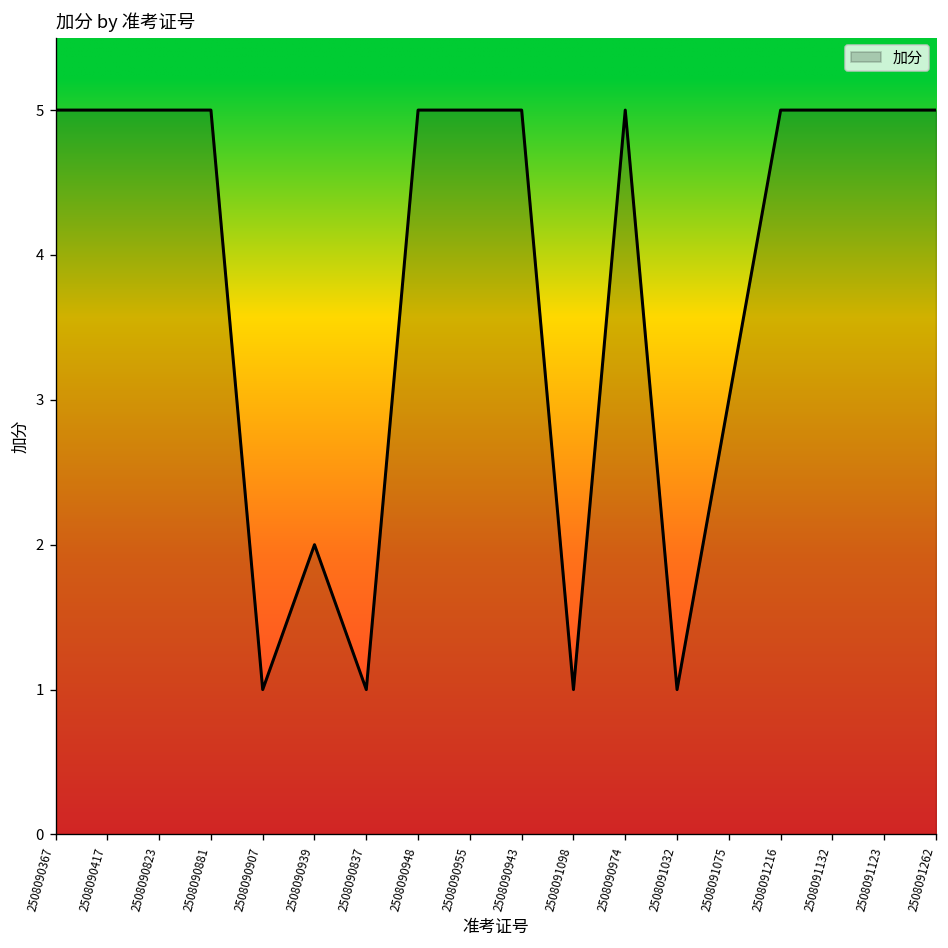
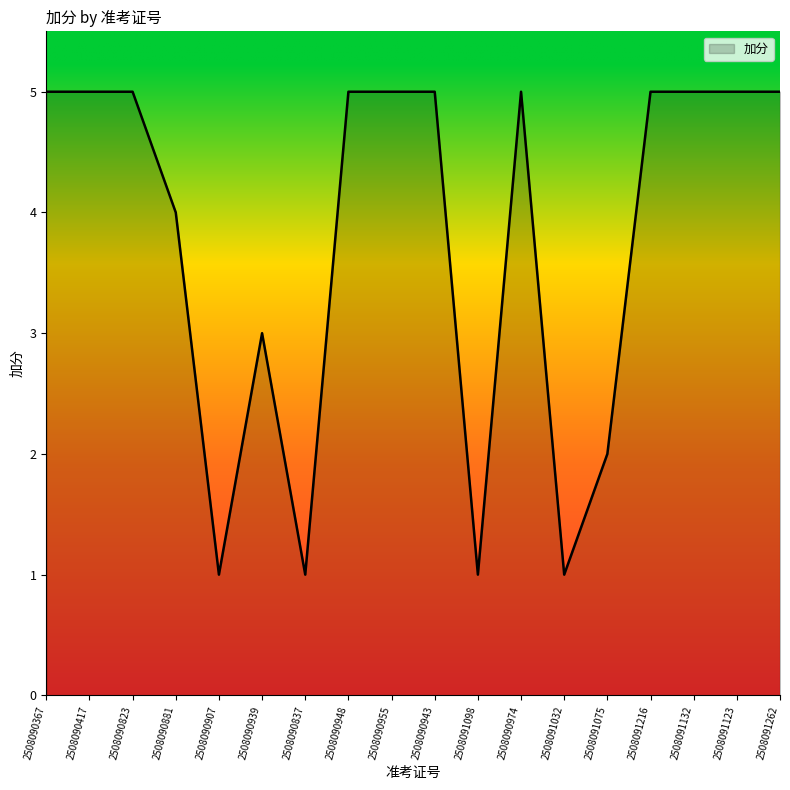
  {
    "2508090367": 5,
    "2508090417": 5,
    "2508090823": 5,
-   "2508090881": 5,
+   "2508090881": 4,
    "2508090907": 1,
-   "2508090939": 2,
+   "2508090939": 3,
    "2508090837": 1,
    "2508090948": 5,
    "2508090955": 5,
    "2508090943": 5,
    "2508091098": 1,
    "2508090974": 5,
    "2508091032": 1,
-   "2508091075": 3,
+   "2508091075": 2,
    "2508091216": 5,
    "2508091132": 5,
    "2508091123": 5,
    "2508091262": 5
  }
